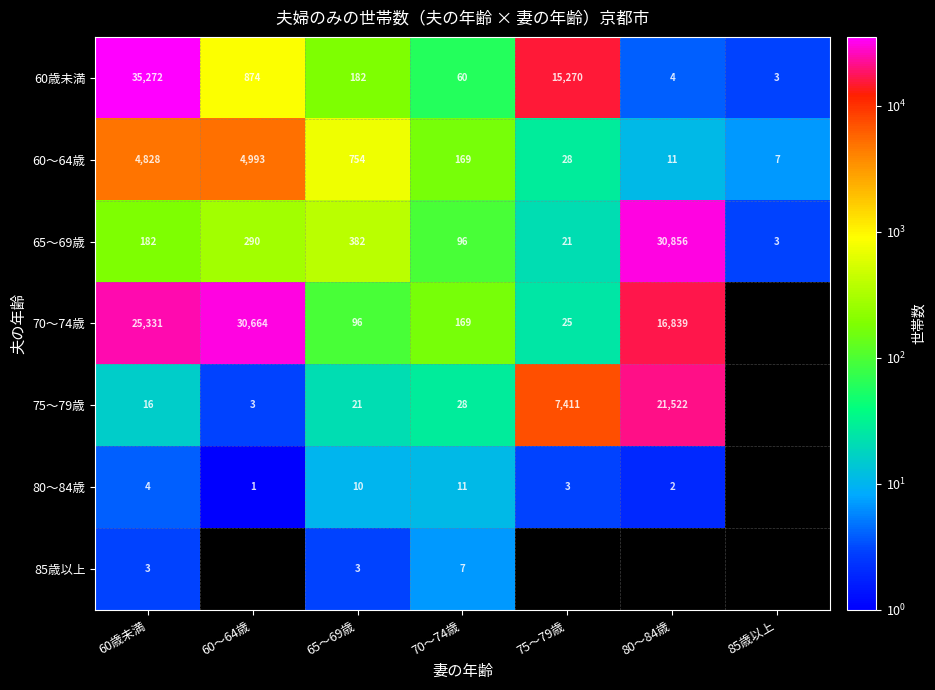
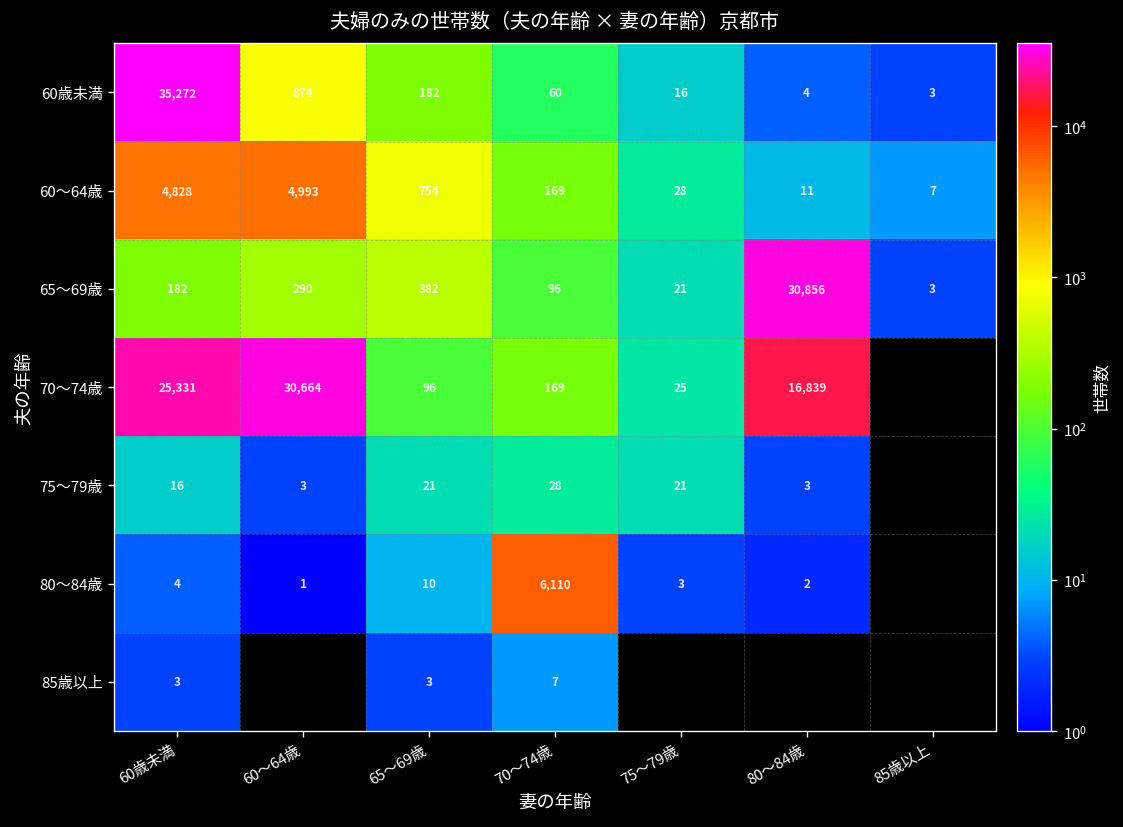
  {
    "60歳未満": {
      "60歳未満": "35,272",
      "60～64歳": "874",
      "65～69歳": "182",
      "70～74歳": "60",
-     "75～79歳": "15,270",
+     "75～79歳": "16",
      "80～84歳": "4",
      "85歳以上": "3"
    },
    "60～64歳": {
      "60歳未満": "4,828",
      "60～64歳": "4,993",
      "65～69歳": "754",
      "70～74歳": "169",
      "75～79歳": "28",
      "80～84歳": "11",
      "85歳以上": "7"
    },
    "65～69歳": {
      "60歳未満": "182",
      "60～64歳": "290",
      "65～69歳": "382",
      "70～74歳": "96",
      "75～79歳": "21",
      "80～84歳": "30,856",
      "85歳以上": "3"
    },
    "70～74歳": {
      "60歳未満": "25,331",
      "60～64歳": "30,664",
      "65～69歳": "96",
      "70～74歳": "169",
      "75～79歳": "25",
      "80～84歳": "16,839"
    },
    "75～79歳": {
      "60歳未満": "16",
      "60～64歳": "3",
      "65～69歳": "21",
      "70～74歳": "28",
-     "75～79歳": "7,411",
-     "80～84歳": "21,522"
+     "75～79歳": "21",
+     "80～84歳": "3"
    },
    "80～84歳": {
      "60歳未満": "4",
      "60～64歳": "1",
      "65～69歳": "10",
-     "70～74歳": "11",
+     "70～74歳": "6,110",
      "75～79歳": "3",
      "80～84歳": "2"
    },
    "85歳以上": {
      "60歳未満": "3",
      "65～69歳": "3",
      "70～74歳": "7"
    }
  }
